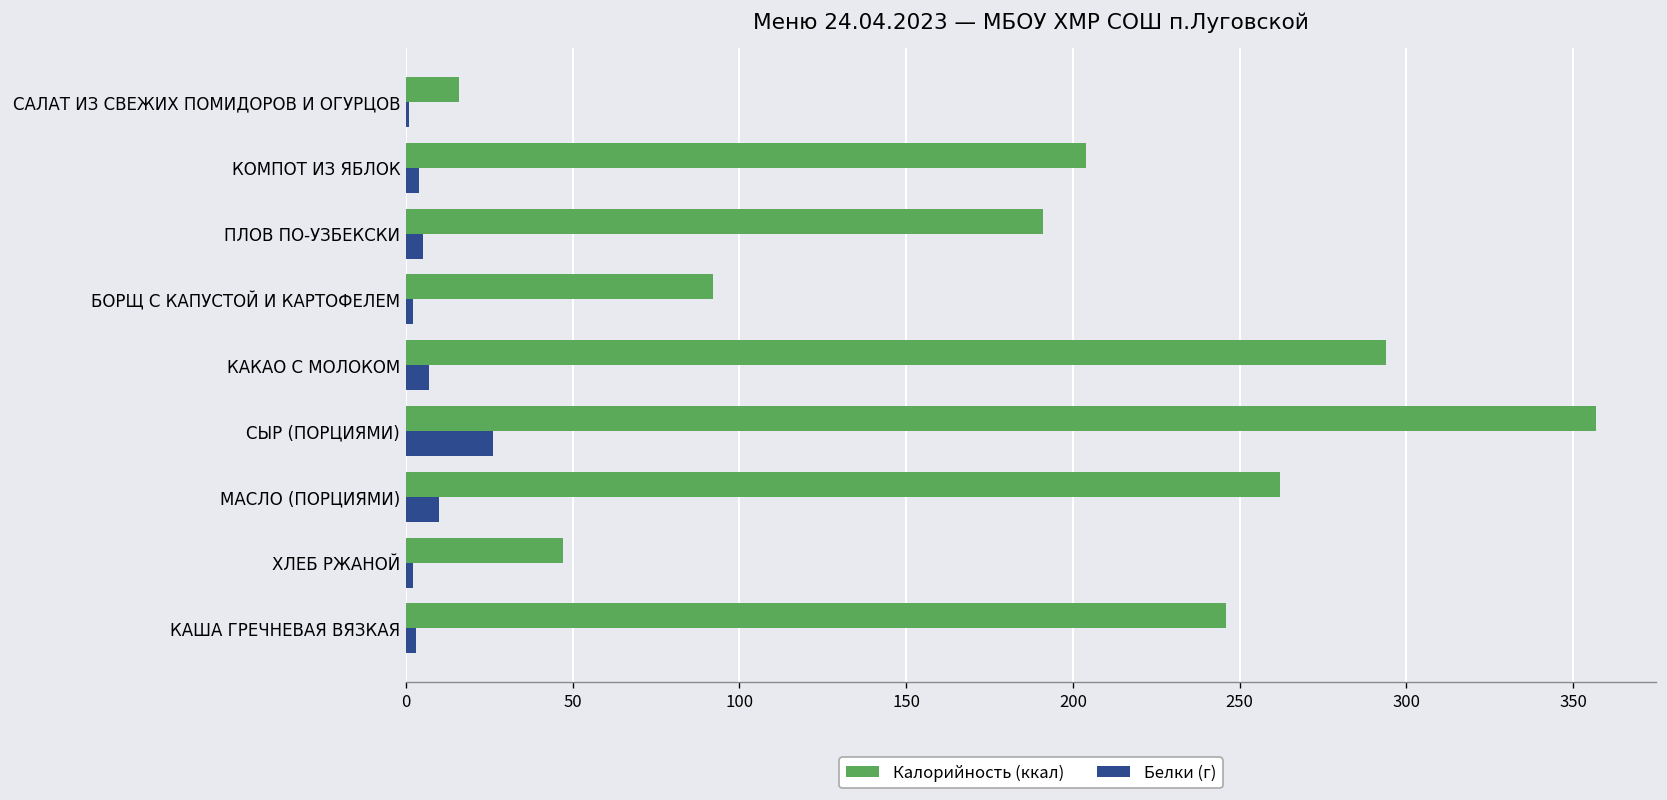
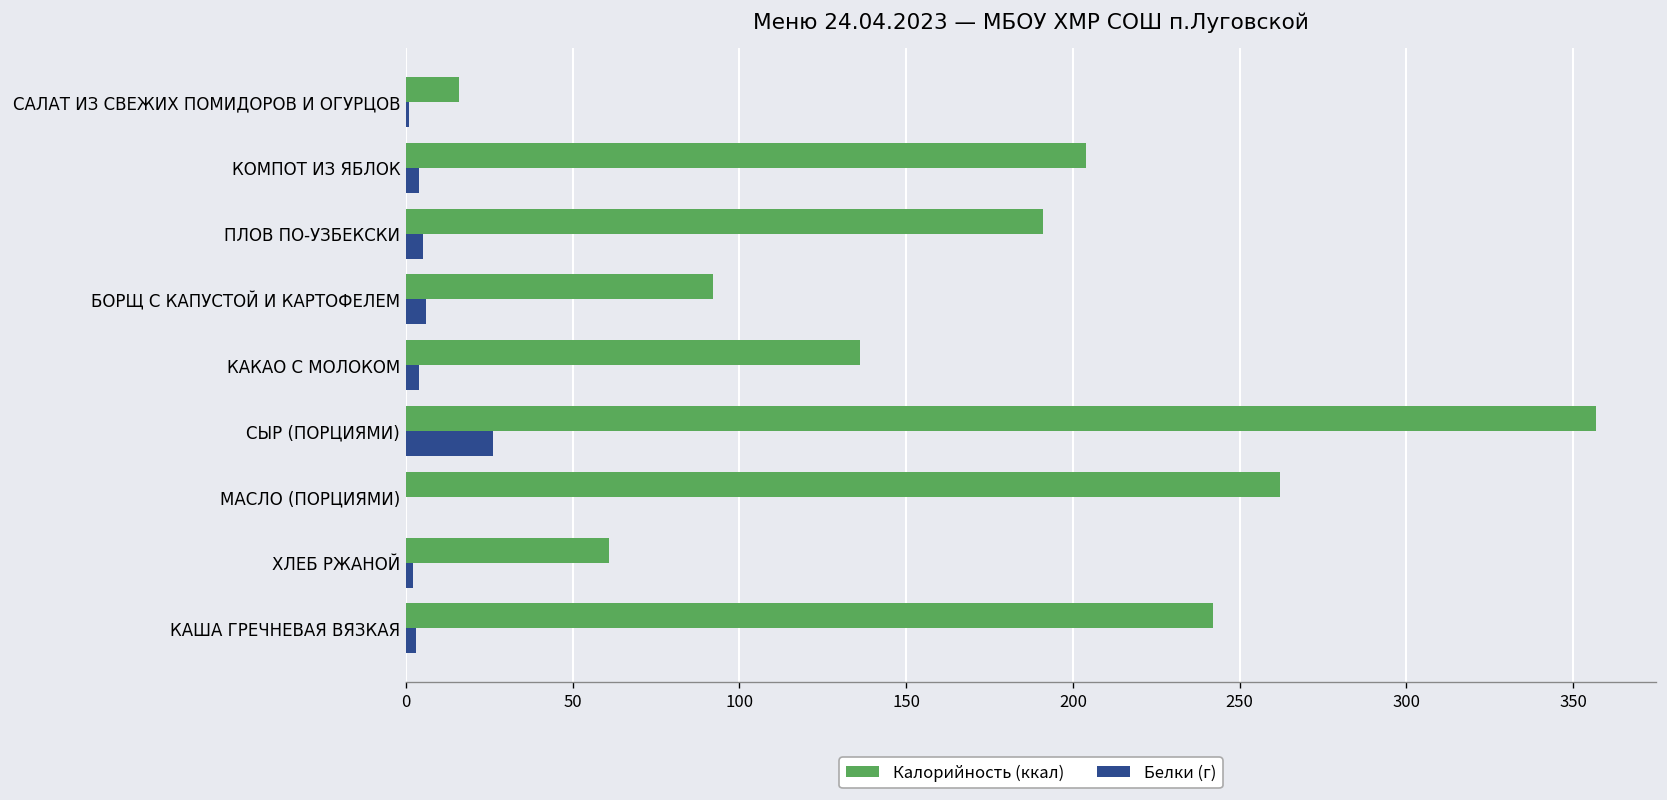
  {
    "Калорийность (ккал)": {
      "САЛАТ ИЗ СВЕЖИХ ПОМИДОРОВ И ОГУРЦОВ": 16,
      "КОМПОТ ИЗ ЯБЛОК": 204,
      "ПЛОВ ПО-УЗБЕКСКИ": 191,
      "БОРЩ С КАПУСТОЙ И КАРТОФЕЛЕМ": 92,
-     "КАКАО С МОЛОКОМ": 294,
+     "КАКАО С МОЛОКОМ": 136,
      "СЫР (ПОРЦИЯМИ)": 357,
      "МАСЛО (ПОРЦИЯМИ)": 262,
-     "ХЛЕБ РЖАНОЙ": 47,
-     "КАША ГРЕЧНЕВАЯ ВЯЗКАЯ": 246
+     "ХЛЕБ РЖАНОЙ": 61,
+     "КАША ГРЕЧНЕВАЯ ВЯЗКАЯ": 242
    },
    "Белки (г)": {
      "САЛАТ ИЗ СВЕЖИХ ПОМИДОРОВ И ОГУРЦОВ": 1,
      "КОМПОТ ИЗ ЯБЛОК": 4,
      "ПЛОВ ПО-УЗБЕКСКИ": 5,
-     "БОРЩ С КАПУСТОЙ И КАРТОФЕЛЕМ": 2,
-     "КАКАО С МОЛОКОМ": 7,
+     "БОРЩ С КАПУСТОЙ И КАРТОФЕЛЕМ": 6,
+     "КАКАО С МОЛОКОМ": 4,
      "СЫР (ПОРЦИЯМИ)": 26,
-     "МАСЛО (ПОРЦИЯМИ)": 10,
+     "МАСЛО (ПОРЦИЯМИ)": 0,
      "ХЛЕБ РЖАНОЙ": 2,
      "КАША ГРЕЧНЕВАЯ ВЯЗКАЯ": 3
    }
  }
